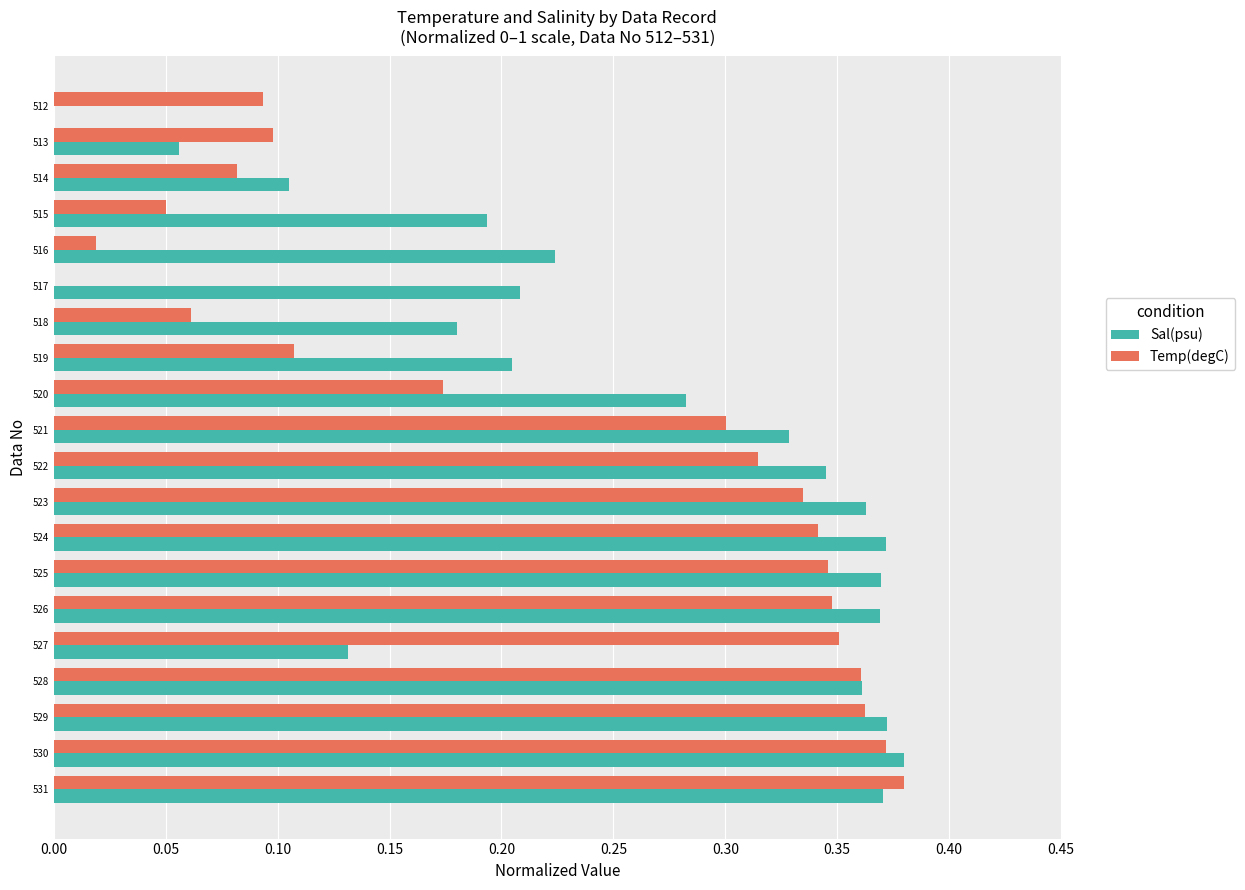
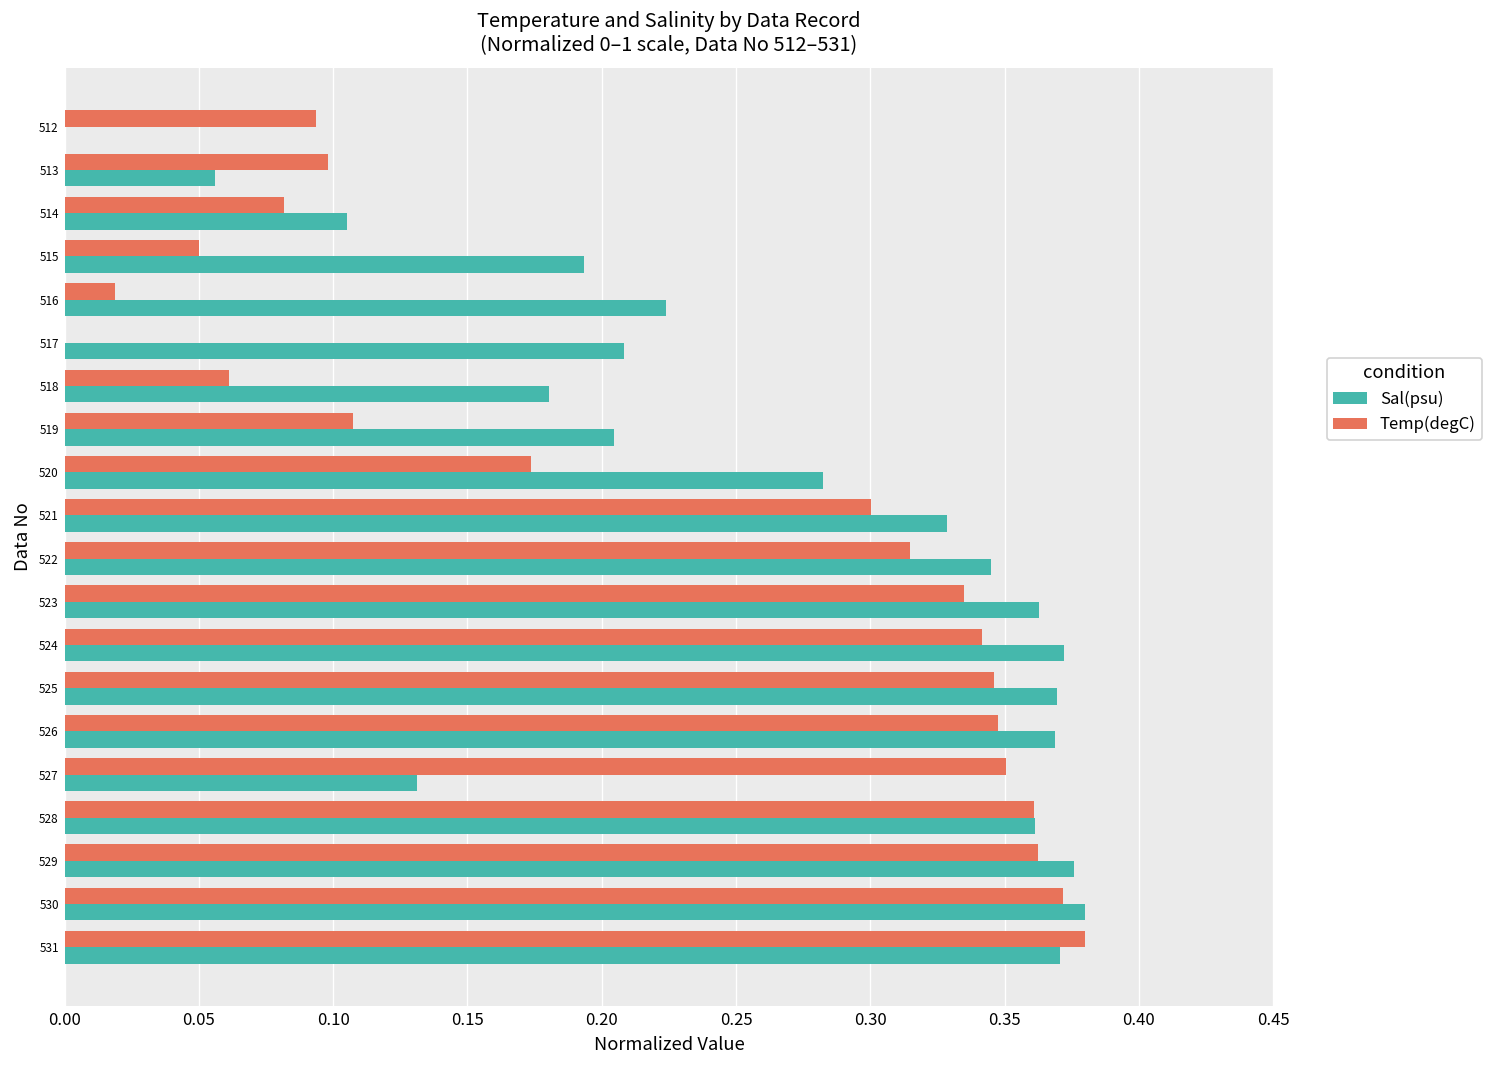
  {
    "Sal(psu)": {
      "512": 0.000,
      "513": 0.056,
      "514": 0.105,
      "515": 0.193,
      "516": 0.224,
      "517": 0.208,
      "518": 0.180,
      "519": 0.205,
      "520": 0.283,
      "521": 0.329,
      "522": 0.345,
      "523": 0.363,
      "524": 0.372,
      "525": 0.370,
      "526": 0.369,
      "527": 0.131,
      "528": 0.361,
-     "529": 0.372,
+     "529": 0.376,
      "530": 0.380,
      "531": 0.371
    },
    "Temp(degC)": {
      "512": 0.094,
      "513": 0.098,
      "514": 0.082,
      "515": 0.050,
      "516": 0.019,
      "517": 0.000,
      "518": 0.061,
      "519": 0.107,
      "520": 0.174,
      "521": 0.300,
      "522": 0.315,
      "523": 0.335,
      "524": 0.342,
      "525": 0.346,
      "526": 0.348,
      "527": 0.351,
      "528": 0.361,
      "529": 0.362,
      "530": 0.372,
      "531": 0.380
    }
  }
